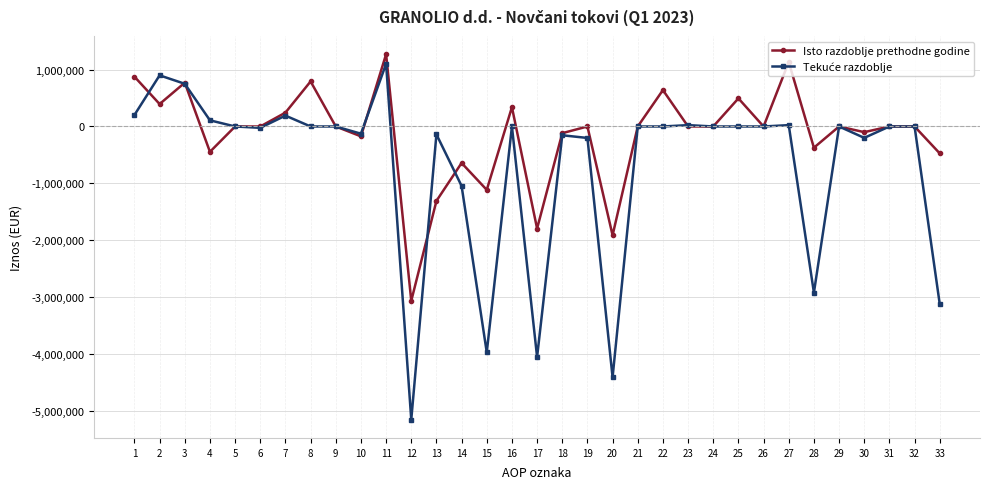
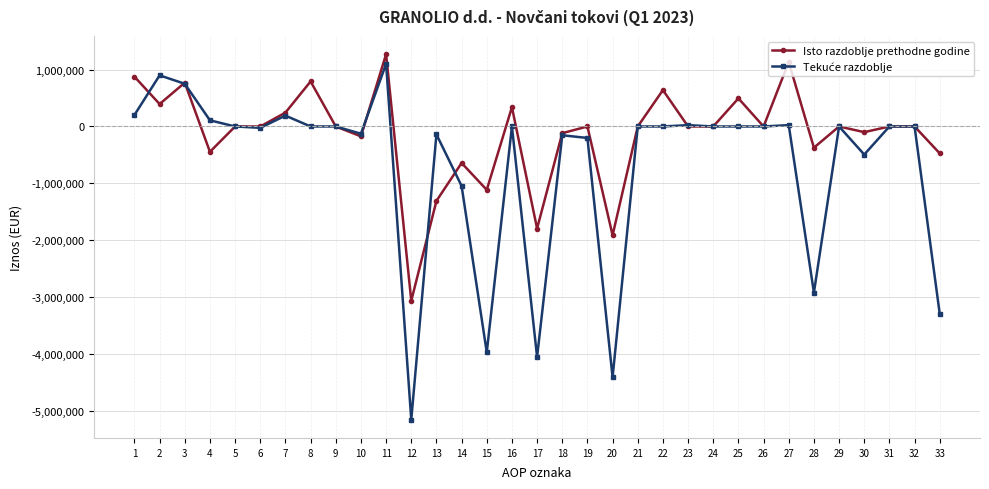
  {
    "Isto razdoblje prethodne godine": {
      "1": "900,000",
      "2": "400,000",
      "4": "-400,000",
      "7": "200,000",
      "8": "800,000",
      "10": "-200,000",
      "11": "1,300,000",
      "12": "-3,100,000",
      "13": "-1,300,000",
      "14": "-600,000",
      "15": "-1,100,000",
      "16": "300,000",
      "17": "-1,800,000",
      "19": "0",
      "20": "-1,900,000",
      "22": "600,000",
      "25": "500,000",
      "28": "-400,000",
      "30": "-100,000",
      "33": "-500,000"
    },
    "Tekuće razdoblje": {
      "1": "200,000",
      "2": "900,000",
      "4": "100,000",
      "7": "200,000",
      "8": "0",
      "10": "-100,000",
      "11": "1,100,000",
      "12": "-5,100,000",
      "13": "-100,000",
      "14": "-1,000,000",
      "15": "-4,000,000",
      "16": "0",
      "17": "-4,000,000",
      "19": "-200,000",
      "20": "-4,400,000",
      "22": "0",
      "25": "0",
      "27": "0",
      "28": "-2,900,000",
-     "30": "-200,000",
-     "33": "-3,100,000"
+     "30": "-500,000",
+     "33": "-3,300,000"
    }
  }
